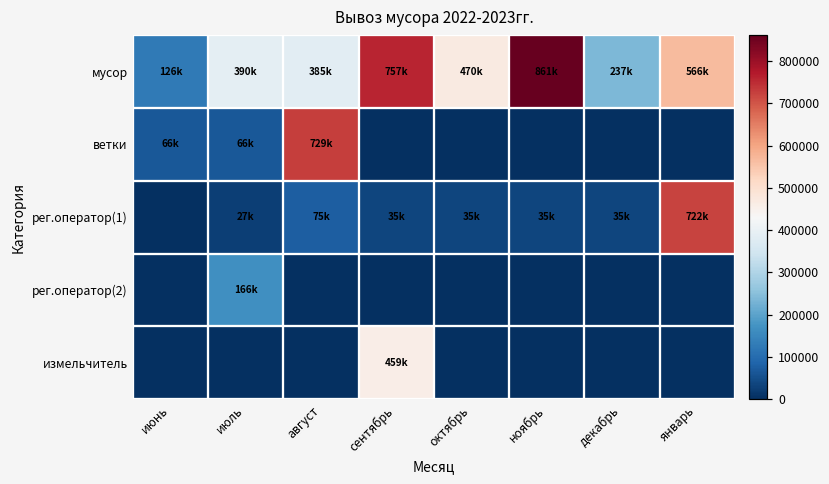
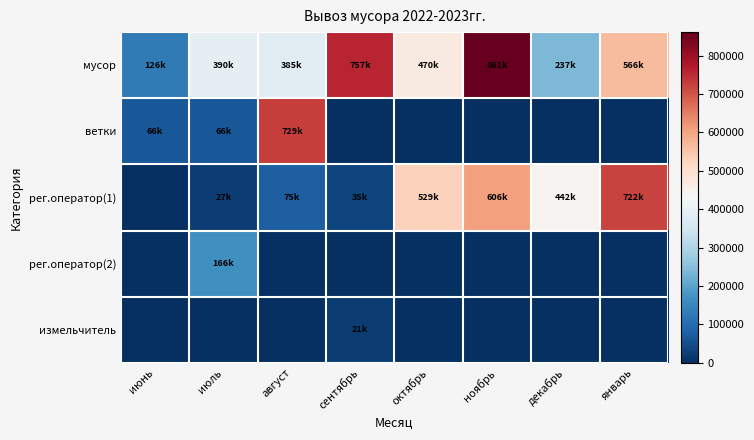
  {
    "мусор": {
      "июнь": "126k",
      "июль": "390k",
      "август": "385k",
      "сентябрь": "757k",
      "октябрь": "470k",
      "ноябрь": "861k",
      "декабрь": "237k",
      "январь": "566k"
    },
    "ветки": {
      "июнь": "66k",
      "июль": "66k",
      "август": "729k"
    },
    "рег.оператор(1)": {
      "июль": "27k",
      "август": "75k",
      "сентябрь": "35k",
-     "октябрь": "35k",
-     "ноябрь": "35k",
-     "декабрь": "35k",
+     "октябрь": "529k",
+     "ноябрь": "606k",
+     "декабрь": "442k",
      "январь": "722k"
    },
    "рег.оператор(2)": {
      "июль": "166k"
    },
    "измельчитель": {
-     "сентябрь": "459k"
+     "сентябрь": "21k"
    }
  }
